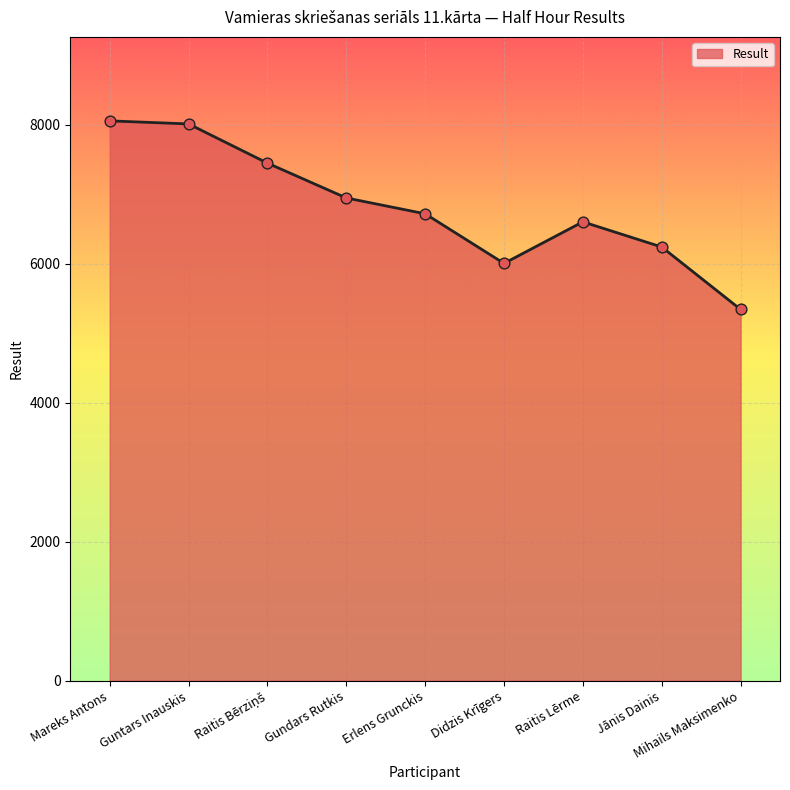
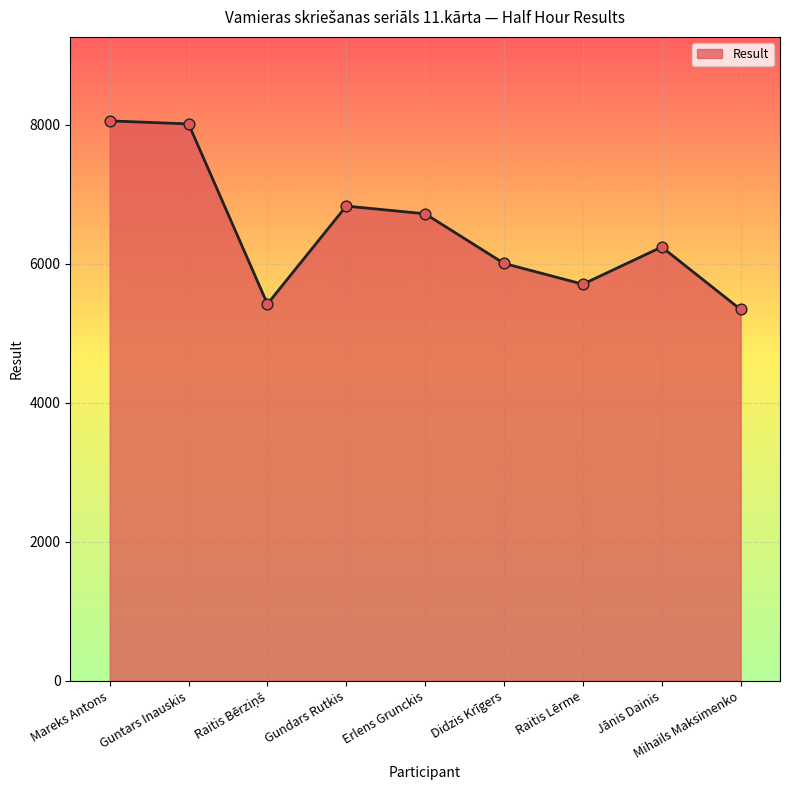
  {
    "Mareks Antons": 8100,
    "Guntars Inauskis": 8000,
-   "Raitis Bērziņš": 7400,
-   "Gundars Rutkis": 6900,
+   "Raitis Bērziņš": 5400,
+   "Gundars Rutkis": 6800,
    "Erlens Grunckis": 6700,
    "Didzis Krīgers": 6000,
-   "Raitis Lērme": 6600,
+   "Raitis Lērme": 5700,
    "Jānis Dainis": 6200,
    "Mihails Maksimenko": 5300
  }
